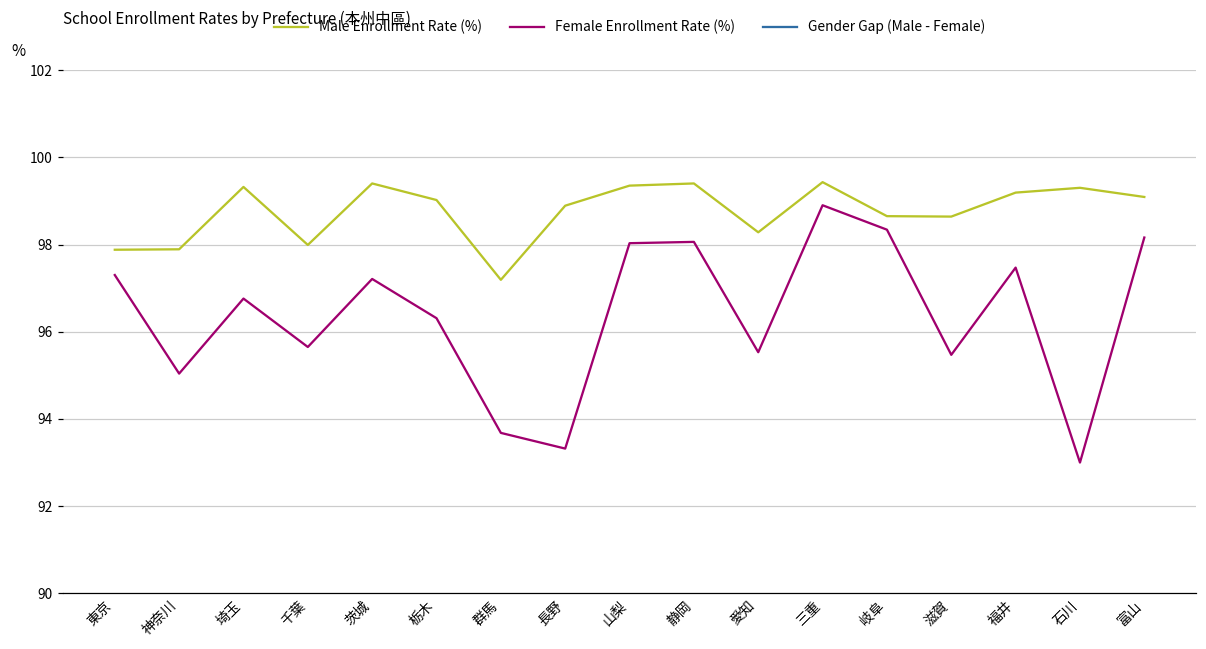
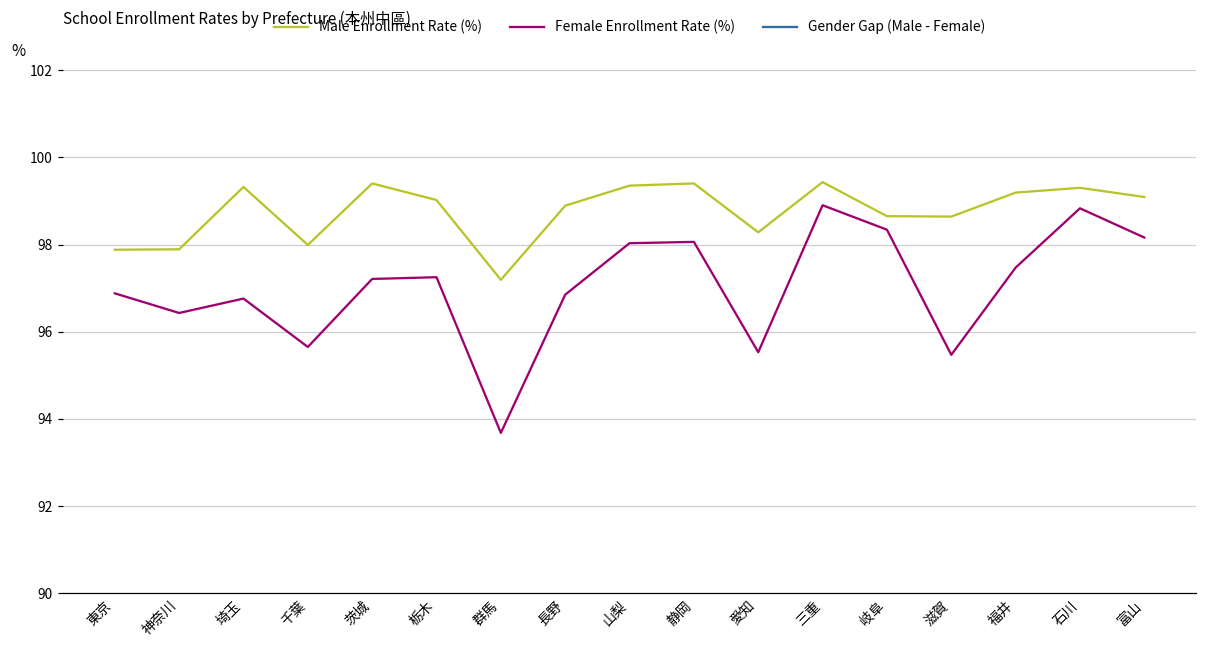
  {
    "Male Enrollment Rate (%)": {
      "東京": 97.9,
      "神奈川": 97.9,
      "埼玉": 99.3,
      "千葉": 98.0,
      "茨城": 99.4,
      "栃木": 99.0,
      "群馬": 97.2,
      "長野": 98.9,
      "山梨": 99.4,
      "静岡": 99.4,
      "愛知": 98.3,
      "三重": 99.4,
      "岐阜": 98.7,
      "滋賀": 98.6,
      "福井": 99.2,
      "石川": 99.3,
      "富山": 99.1
    },
    "Female Enrollment Rate (%)": {
-     "東京": 97.3,
-     "神奈川": 95.0,
+     "東京": 96.9,
+     "神奈川": 96.4,
      "埼玉": 96.8,
      "千葉": 95.7,
      "茨城": 97.2,
-     "栃木": 96.3,
+     "栃木": 97.3,
      "群馬": 93.7,
-     "長野": 93.3,
+     "長野": 96.9,
      "山梨": 98.0,
      "静岡": 98.1,
      "愛知": 95.5,
      "三重": 98.9,
      "岐阜": 98.3,
      "滋賀": 95.5,
      "福井": 97.5,
-     "石川": 93.0,
+     "石川": 98.8,
      "富山": 98.2
    }
  }
